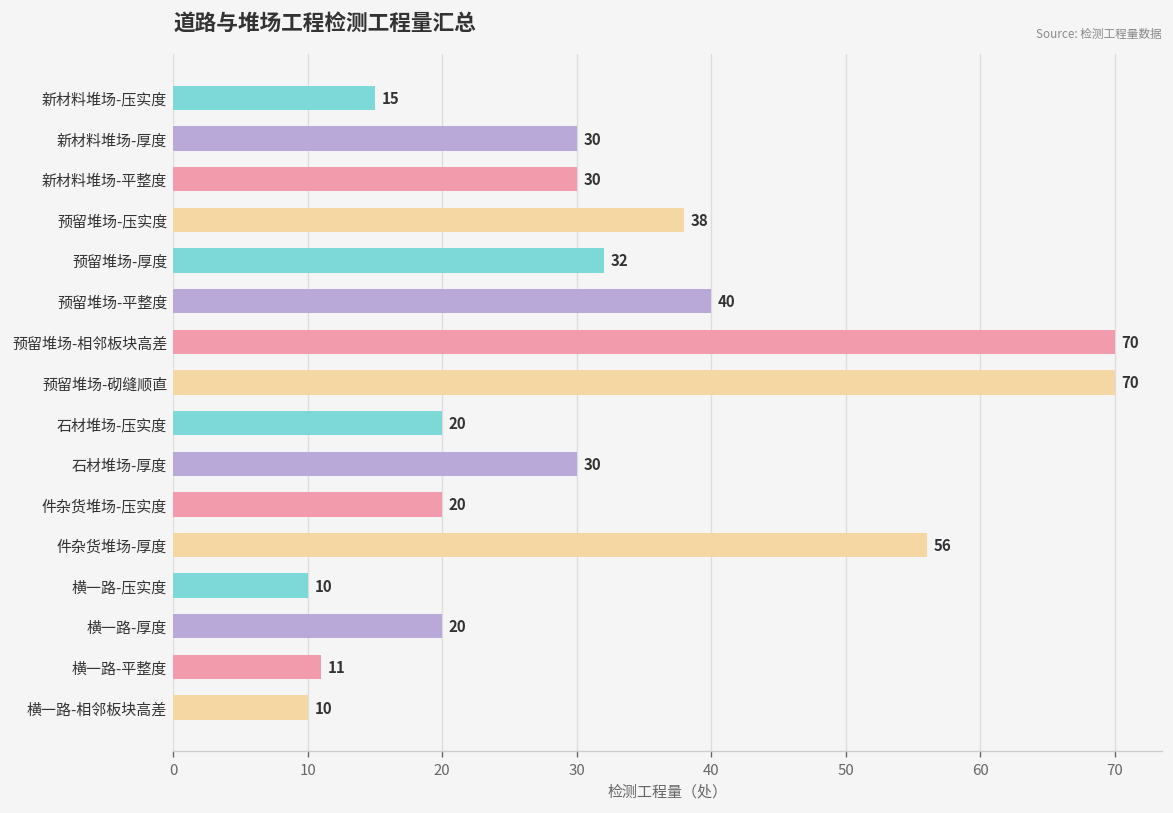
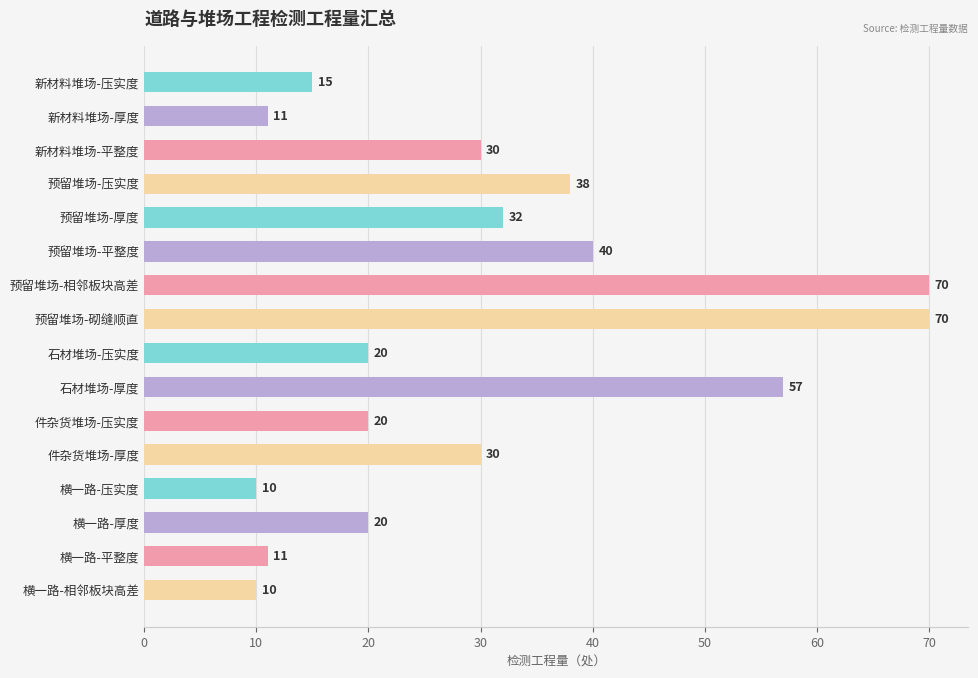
  {
    "新材料堆场-压实度": 15,
-   "新材料堆场-厚度": 30,
+   "新材料堆场-厚度": 11,
    "新材料堆场-平整度": 30,
    "预留堆场-压实度": 38,
    "预留堆场-厚度": 32,
    "预留堆场-平整度": 40,
    "预留堆场-相邻板块高差": 70,
    "预留堆场-砌缝顺直": 70,
    "石材堆场-压实度": 20,
-   "石材堆场-厚度": 30,
+   "石材堆场-厚度": 57,
    "件杂货堆场-压实度": 20,
-   "件杂货堆场-厚度": 56,
+   "件杂货堆场-厚度": 30,
    "横一路-压实度": 10,
    "横一路-厚度": 20,
    "横一路-平整度": 11,
    "横一路-相邻板块高差": 10
  }
